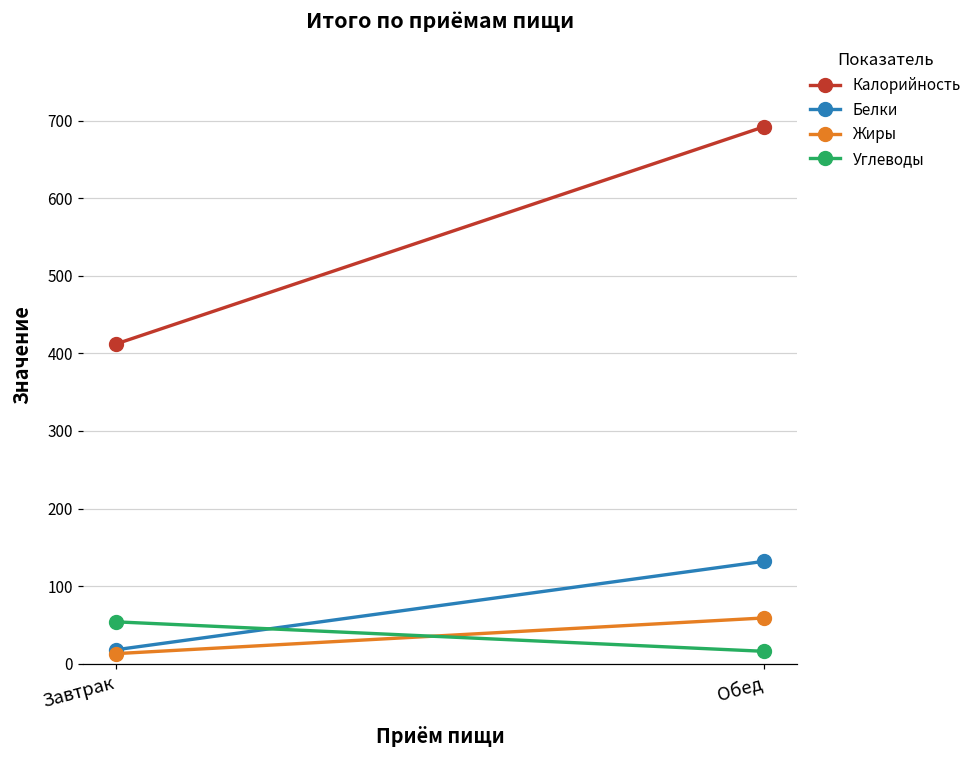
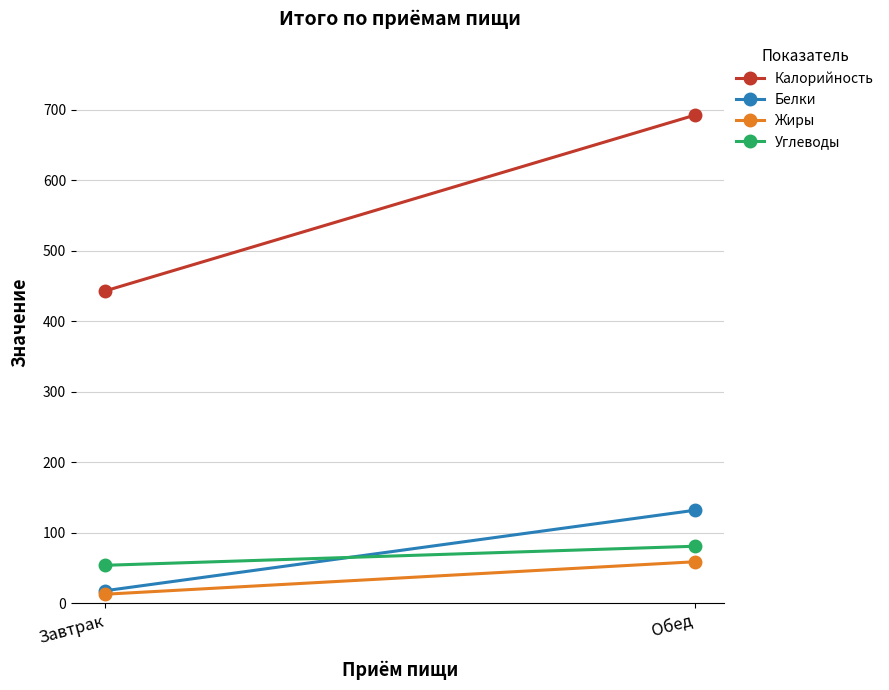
  {
    "Калорийность": {
-     "Завтрак": 410,
+     "Завтрак": 440,
      "Обед": 690
    },
    "Белки": {
      "Завтрак": 20,
      "Обед": 130
    },
    "Жиры": {
      "Завтрак": 10,
      "Обед": 60
    },
    "Углеводы": {
      "Завтрак": 50,
-     "Обед": 20
+     "Обед": 80
    }
  }
